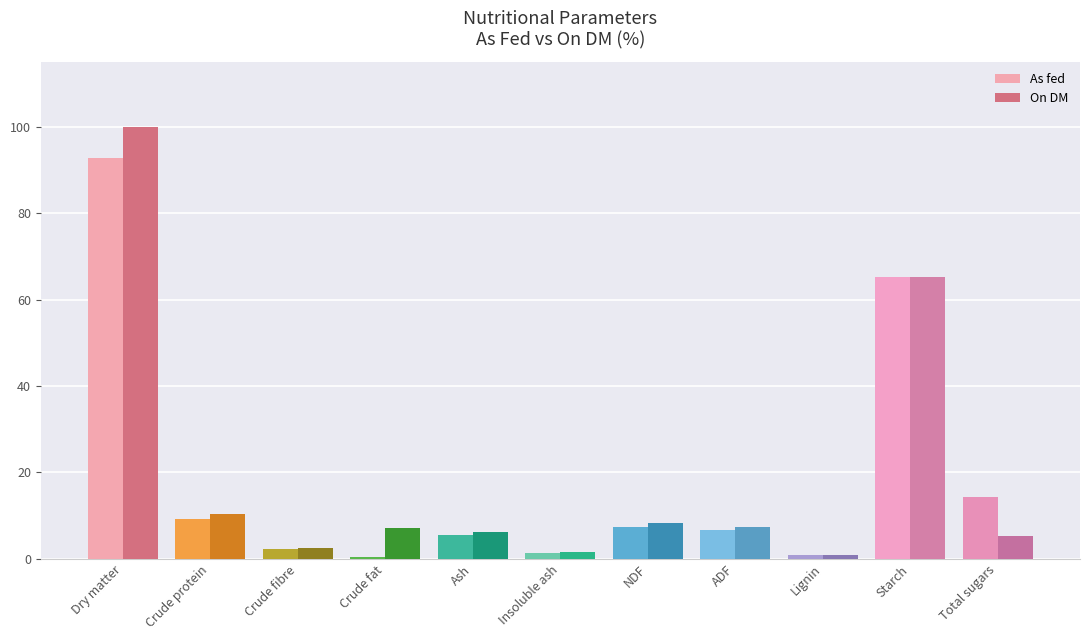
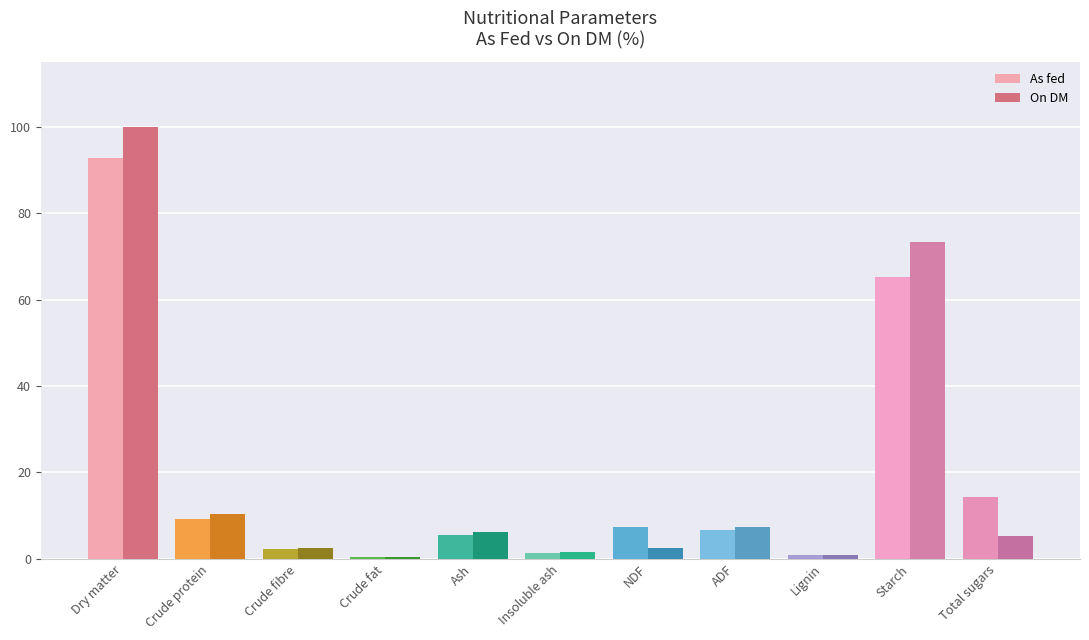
  {
    "As fed": {
      "Dry matter": 93,
      "Crude protein": 9,
      "Crude fibre": 2,
      "Ash": 6,
      "Insoluble ash": 1,
      "NDF": 7,
      "ADF": 7,
      "Lignin": 1,
      "Starch": 65,
      "Total sugars": 14
    },
    "On DM": {
      "Dry matter": 100,
      "Crude protein": 10,
      "Crude fibre": 3,
-     "Crude fat": 7,
+     "Crude fat": 0,
      "Ash": 6,
      "Insoluble ash": 2,
-     "NDF": 8,
+     "NDF": 3,
      "ADF": 8,
      "Lignin": 1,
-     "Starch": 65,
+     "Starch": 73,
      "Total sugars": 5
    }
  }
